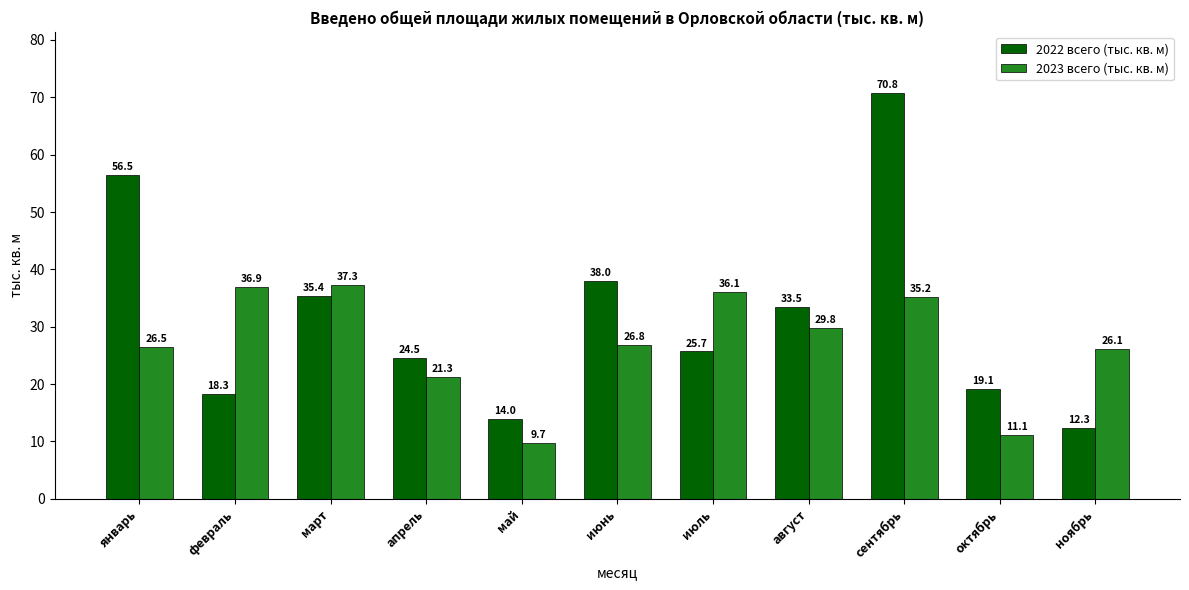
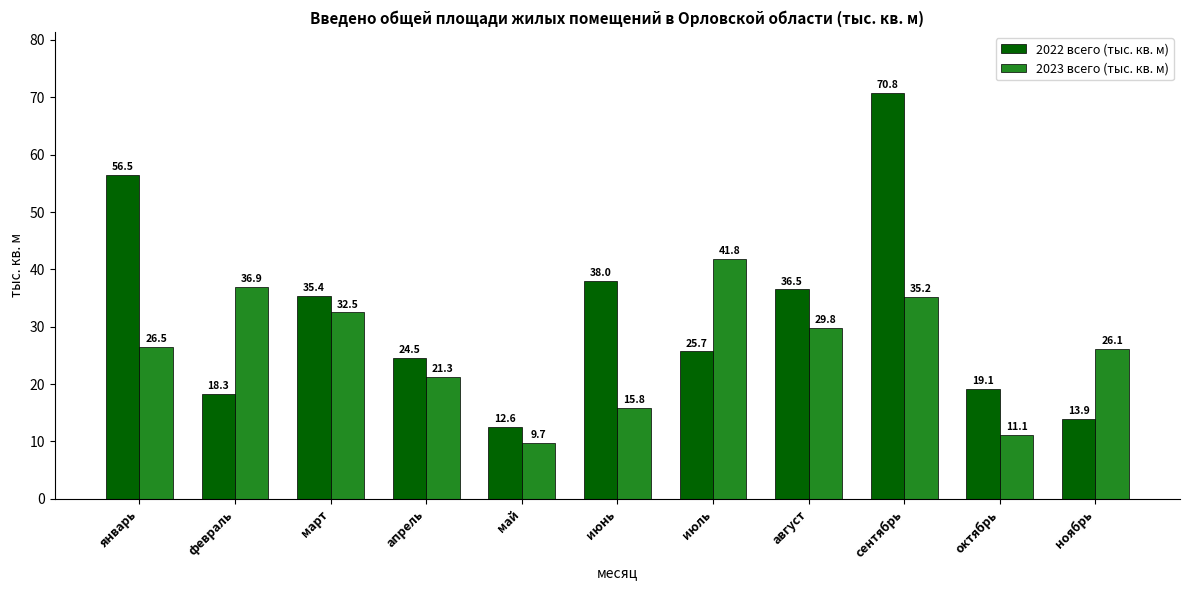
  {
    "2022 всего (тыс. кв. м)": {
      "январь": 56.5,
      "февраль": 18.3,
      "март": 35.4,
      "апрель": 24.5,
-     "май": 14.0,
+     "май": 12.6,
      "июнь": 38.0,
      "июль": 25.7,
-     "август": 33.5,
+     "август": 36.5,
      "сентябрь": 70.8,
      "октябрь": 19.1,
-     "ноябрь": 12.3
+     "ноябрь": 13.9
    },
    "2023 всего (тыс. кв. м)": {
      "январь": 26.5,
      "февраль": 36.9,
-     "март": 37.3,
+     "март": 32.5,
      "апрель": 21.3,
      "май": 9.7,
-     "июнь": 26.8,
-     "июль": 36.1,
+     "июнь": 15.8,
+     "июль": 41.8,
      "август": 29.8,
      "сентябрь": 35.2,
      "октябрь": 11.1,
      "ноябрь": 26.1
    }
  }
